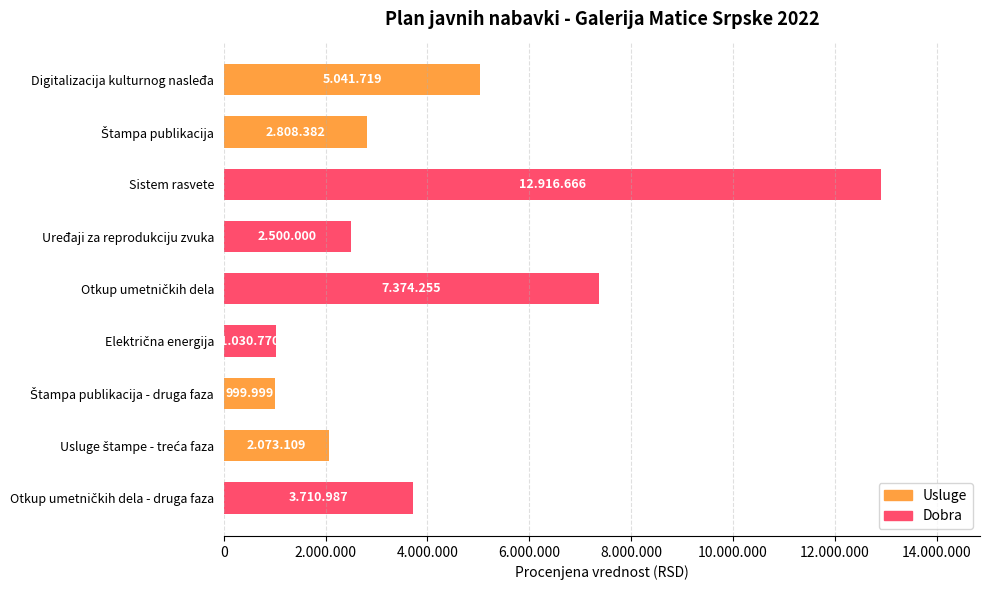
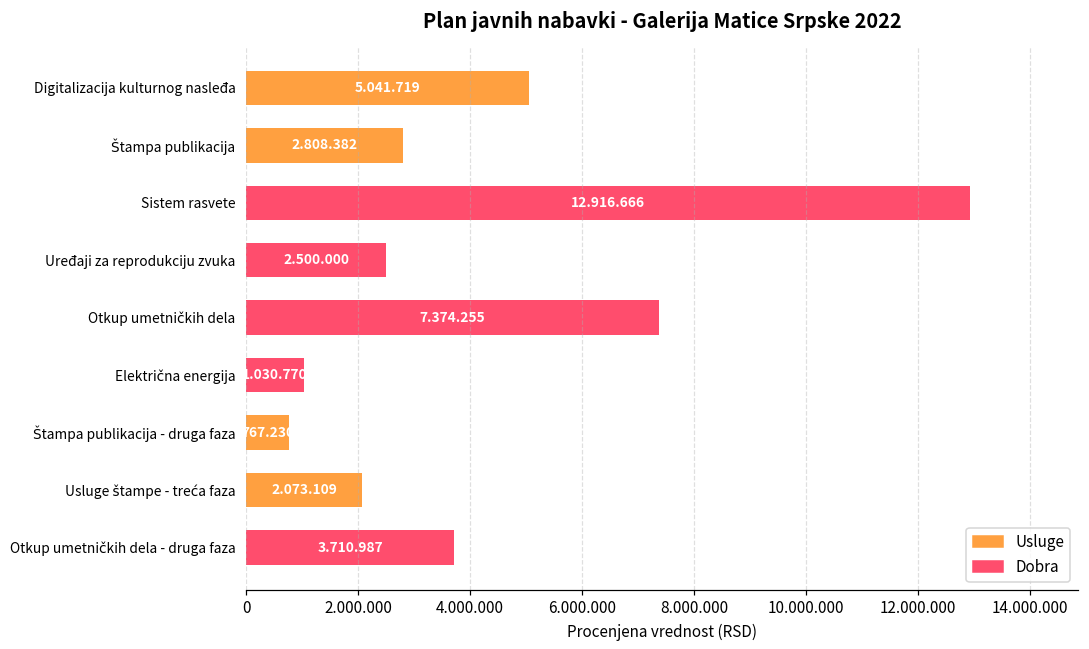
  {
-   "Štampa publikacija - druga faza": 999.999
+   "Štampa publikacija - druga faza": 767.230
  }
